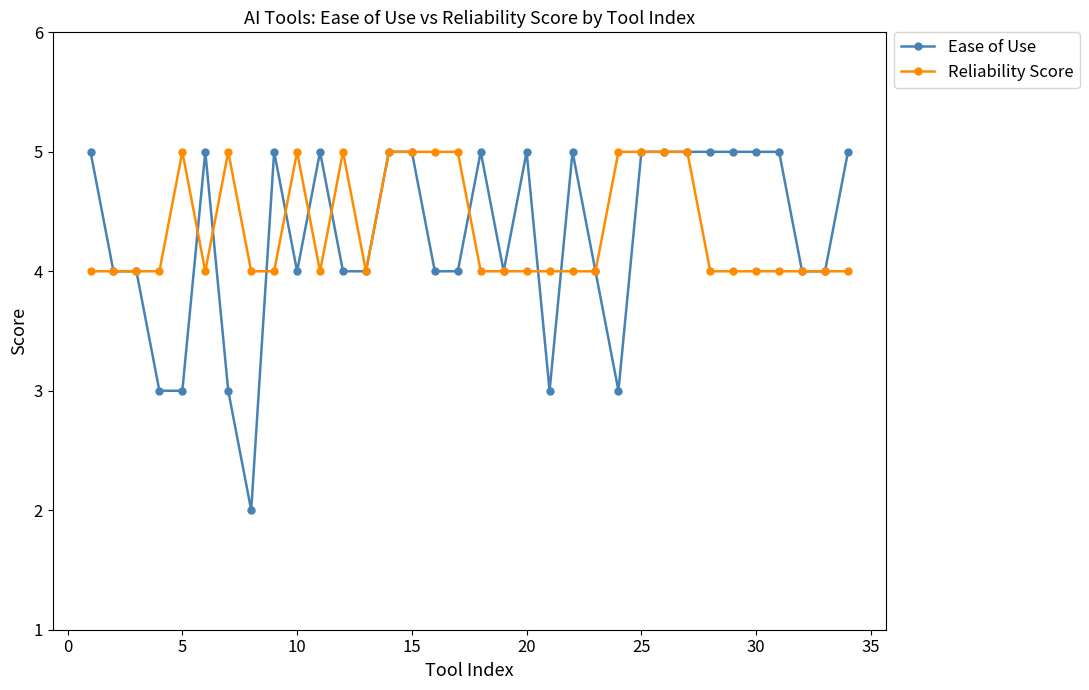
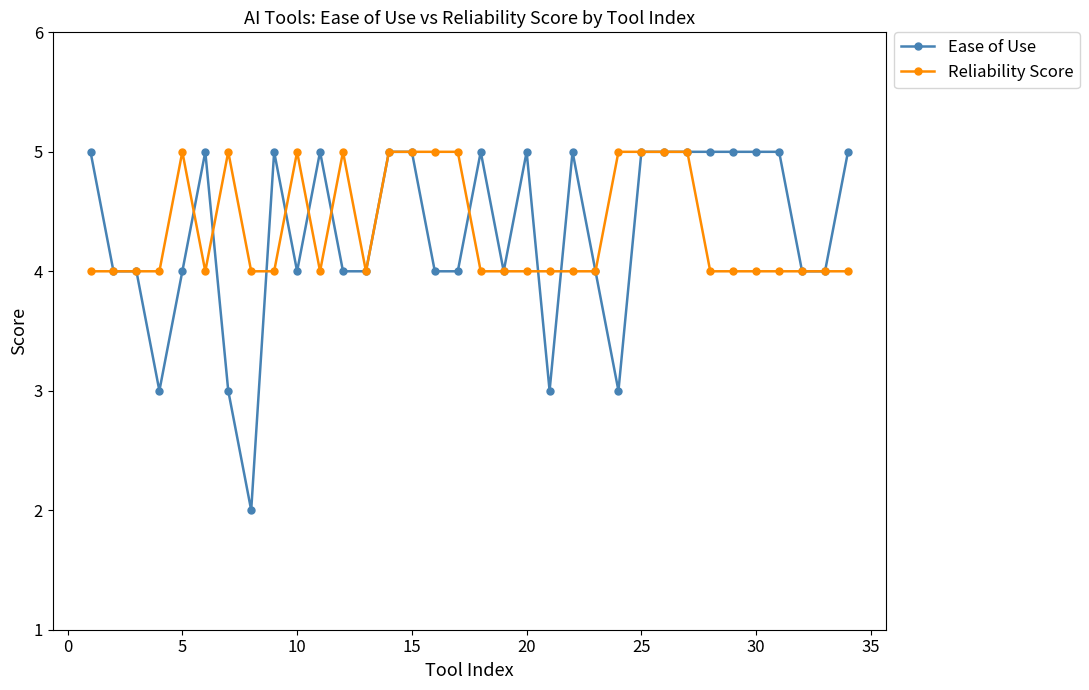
  {
    "Ease of Use": {
-     "5": 3,
+     "5": 4,
      "10": 4,
      "20": 5,
      "30": 5
    },
    "Reliability Score": {
      "5": 5,
      "10": 5,
      "20": 4,
      "30": 4
    }
  }
